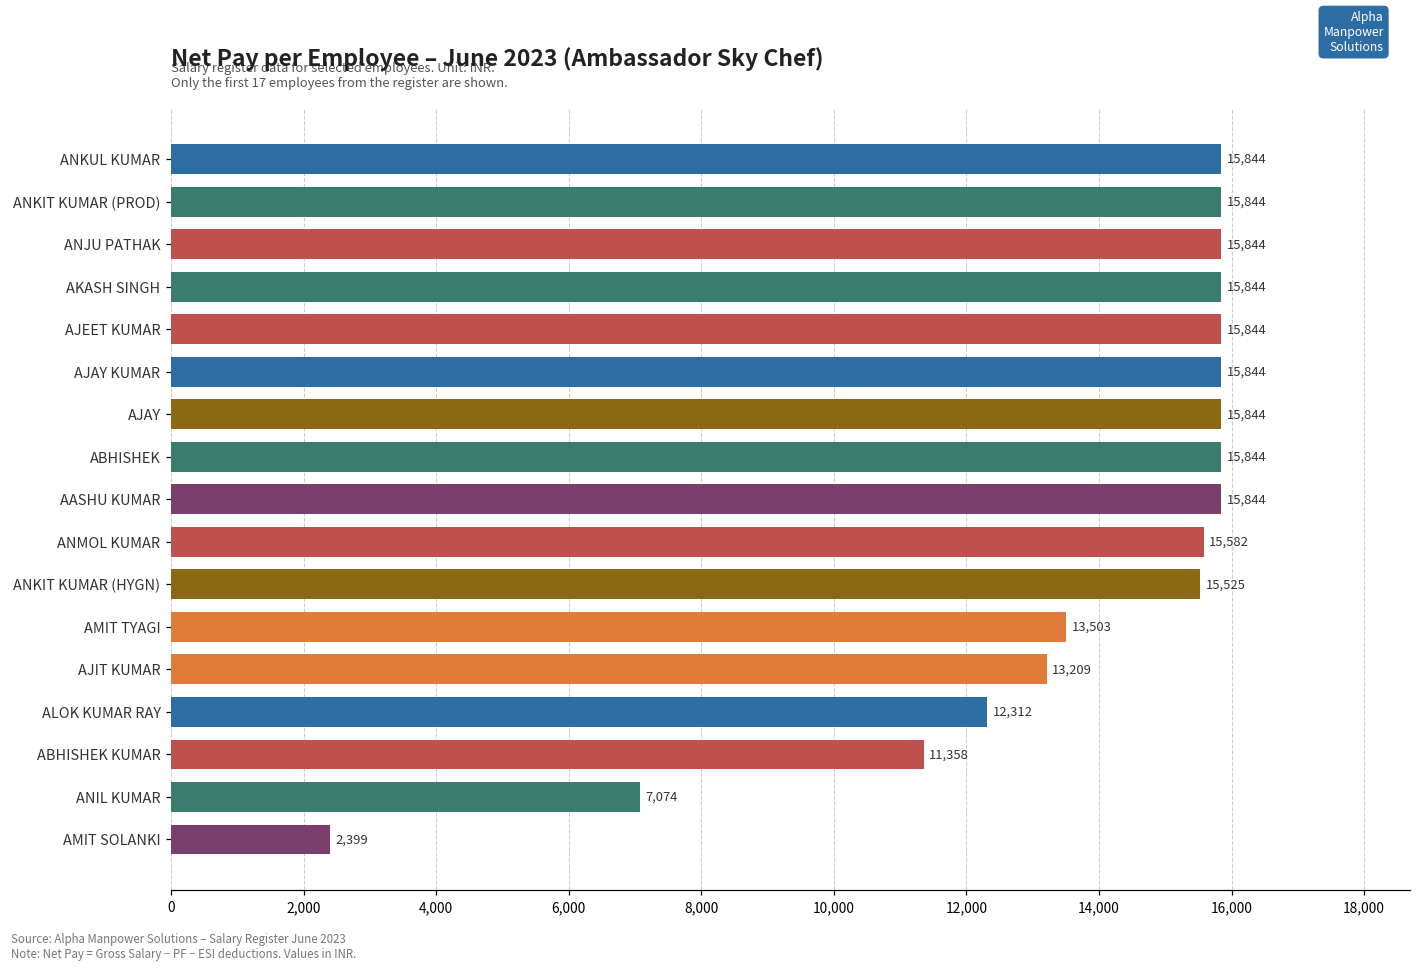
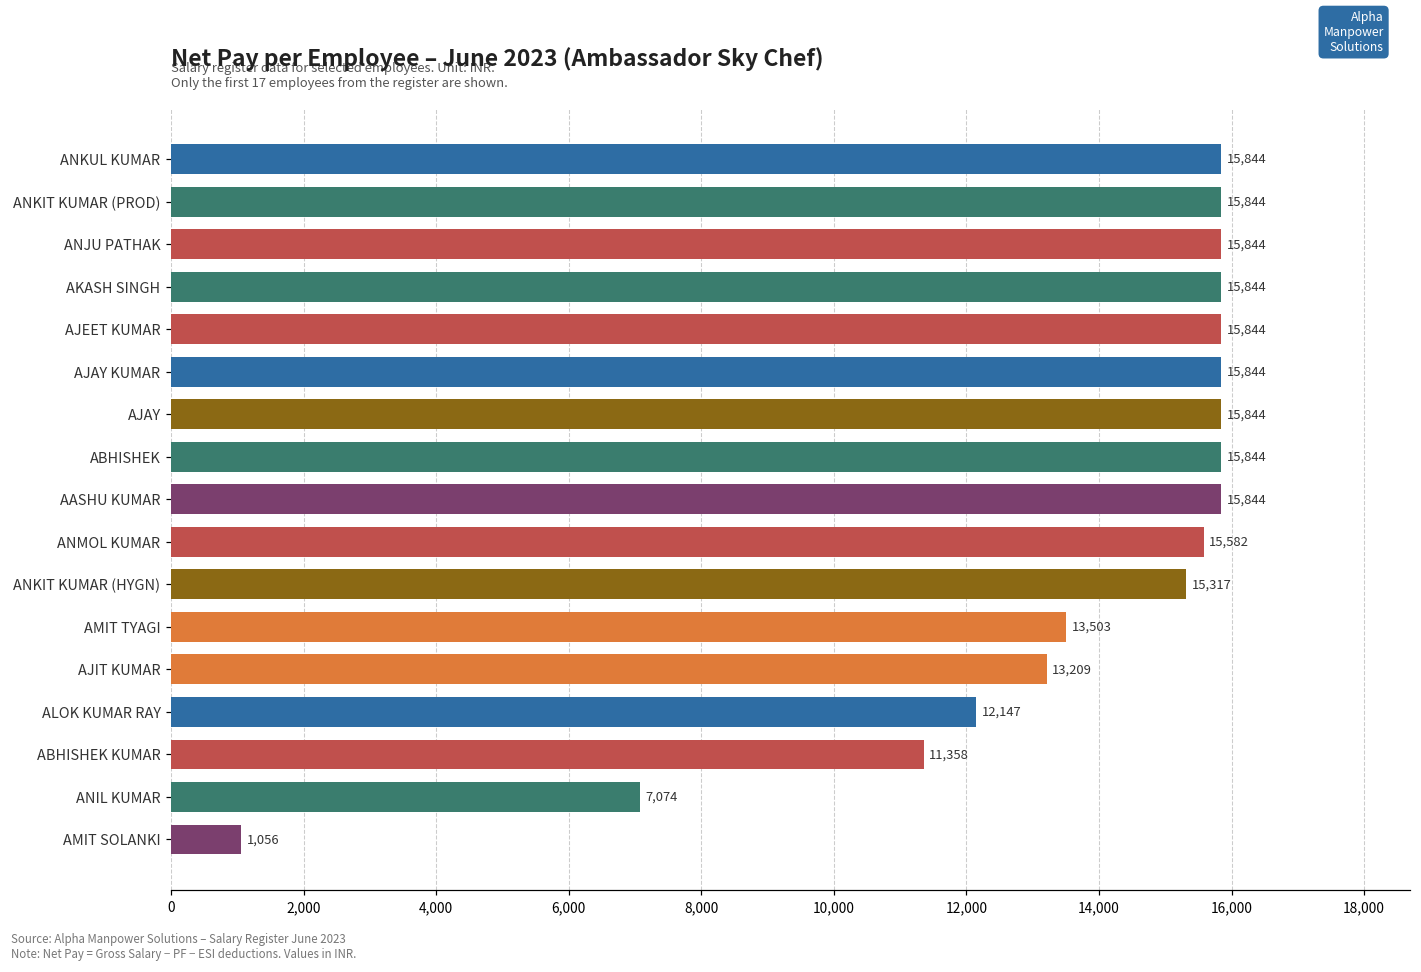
  {
    "ANKUL KUMAR": "15,844",
    "ANKIT KUMAR (PROD)": "15,844",
    "ANJU PATHAK": "15,844",
    "AKASH SINGH": "15,844",
    "AJEET KUMAR": "15,844",
    "AJAY KUMAR": "15,844",
    "AJAY": "15,844",
    "ABHISHEK": "15,844",
    "AASHU KUMAR": "15,844",
    "ANMOL KUMAR": "15,582",
-   "ANKIT KUMAR (HYGN)": "15,525",
+   "ANKIT KUMAR (HYGN)": "15,317",
    "AMIT TYAGI": "13,503",
    "AJIT KUMAR": "13,209",
-   "ALOK KUMAR RAY": "12,312",
+   "ALOK KUMAR RAY": "12,147",
    "ABHISHEK KUMAR": "11,358",
    "ANIL KUMAR": "7,074",
-   "AMIT SOLANKI": "2,399"
+   "AMIT SOLANKI": "1,056"
  }
